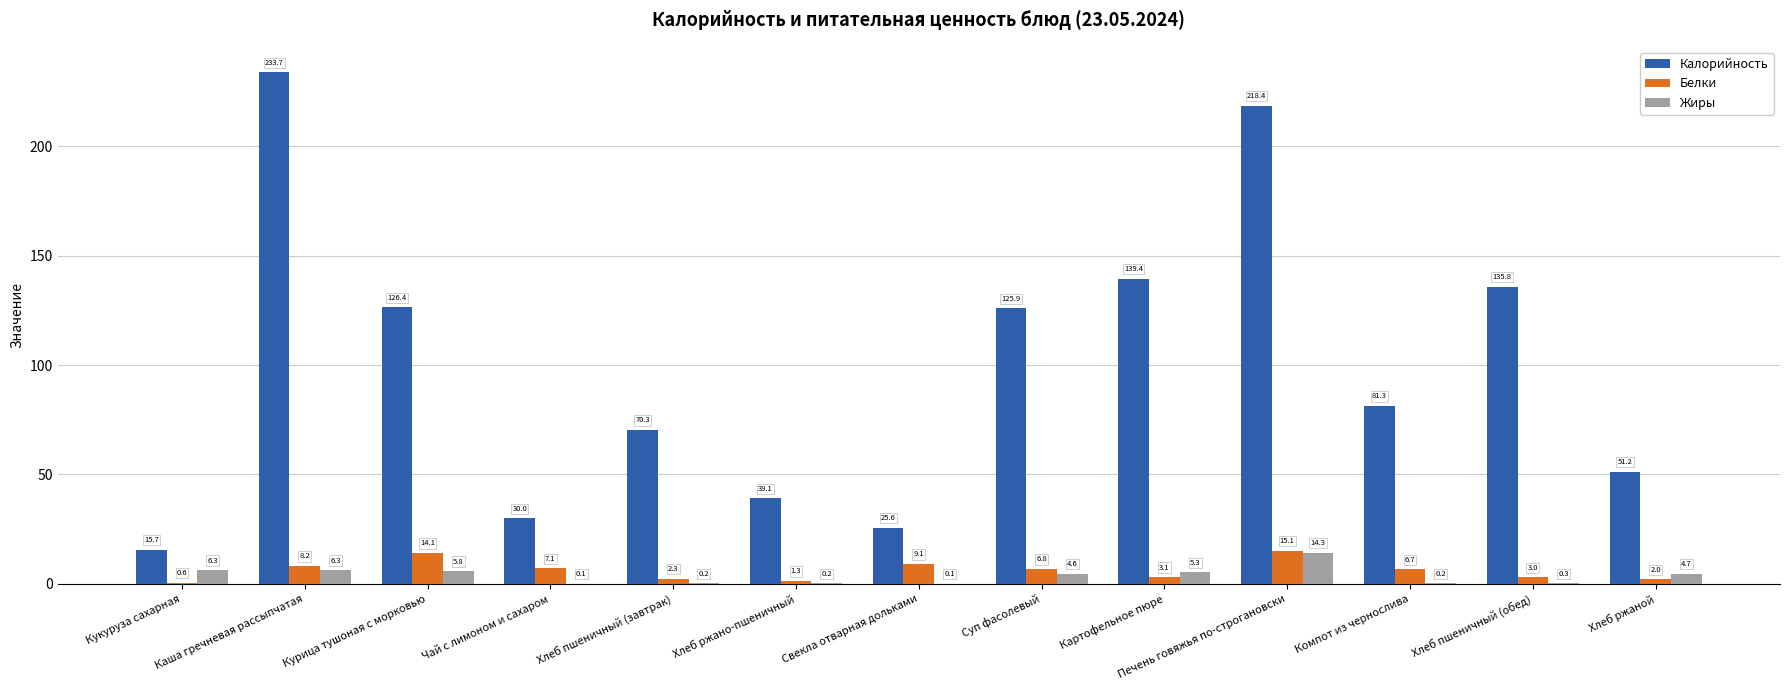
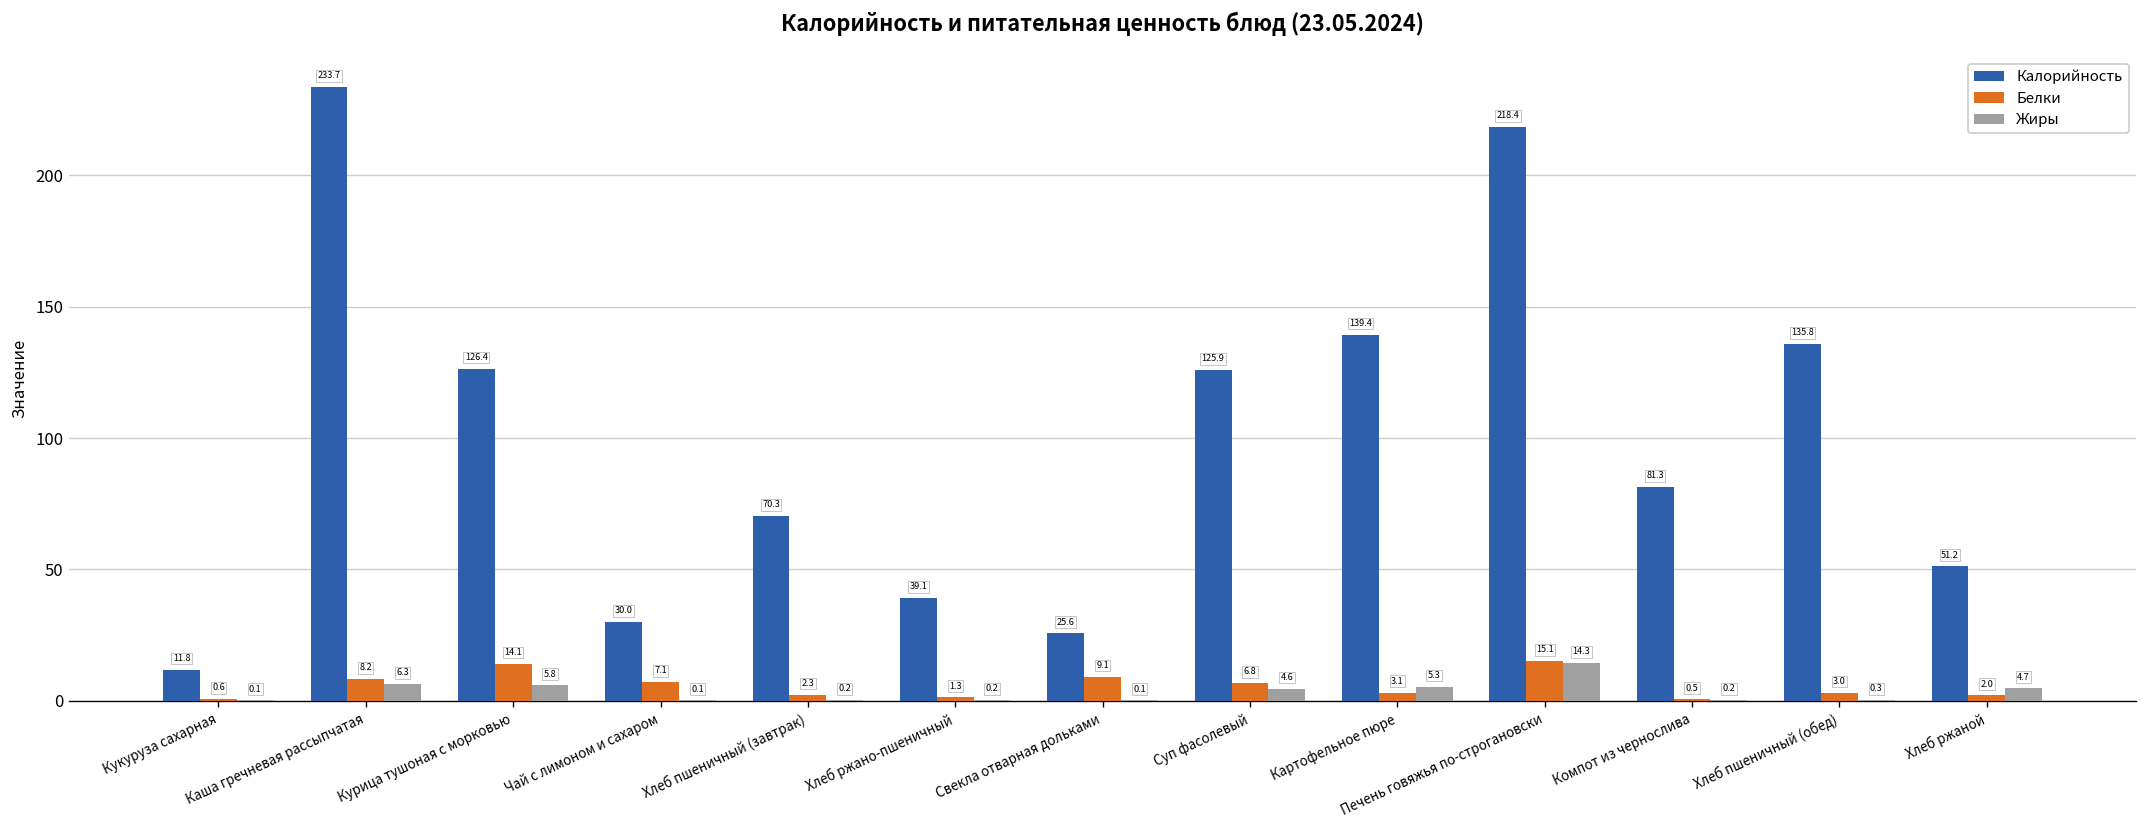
  {
    "Калорийность": {
-     "Кукуруза сахарная": 15.7
+     "Кукуруза сахарная": 11.8
    },
    "Белки": {
-     "Компот из чернослива": 6.7
+     "Компот из чернослива": 0.5
    },
    "Жиры": {
-     "Кукуруза сахарная": 6.3
+     "Кукуруза сахарная": 0.1
    }
  }
